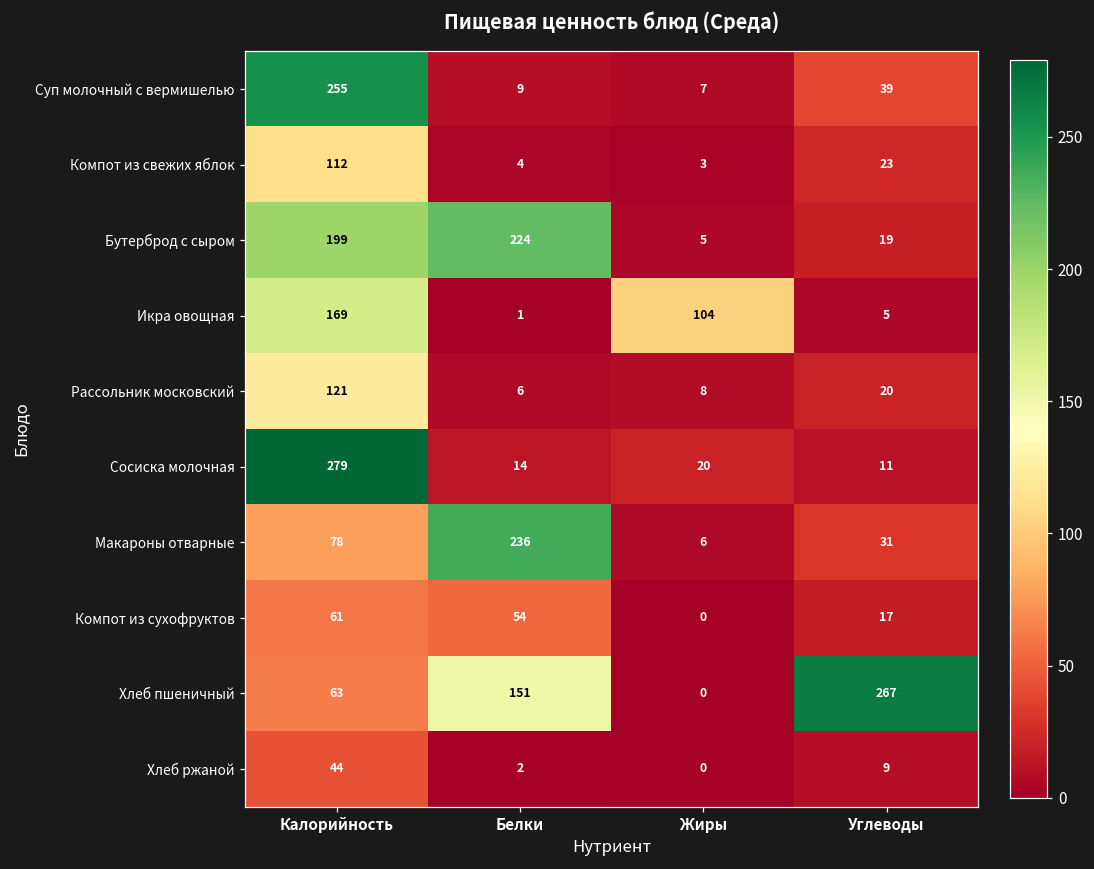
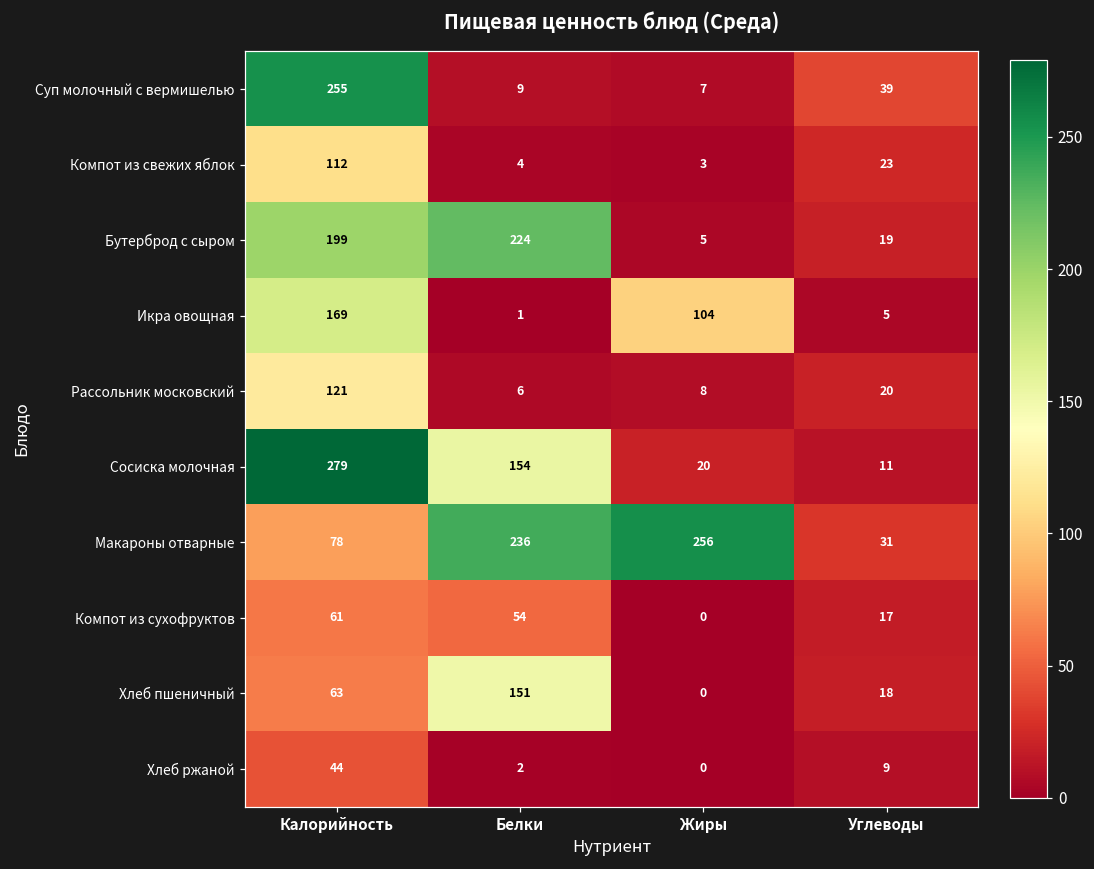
  {
    "Суп молочный с вермишелью": {
      "Калорийность": 255,
      "Белки": 9,
      "Жиры": 7,
      "Углеводы": 39
    },
    "Компот из свежих яблок": {
      "Калорийность": 112,
      "Белки": 4,
      "Жиры": 3,
      "Углеводы": 23
    },
    "Бутерброд с сыром": {
      "Калорийность": 199,
      "Белки": 224,
      "Жиры": 5,
      "Углеводы": 19
    },
    "Икра овощная": {
      "Калорийность": 169,
      "Белки": 1,
      "Жиры": 104,
      "Углеводы": 5
    },
    "Рассольник московский": {
      "Калорийность": 121,
      "Белки": 6,
      "Жиры": 8,
      "Углеводы": 20
    },
    "Сосиска молочная": {
      "Калорийность": 279,
-     "Белки": 14,
+     "Белки": 154,
      "Жиры": 20,
      "Углеводы": 11
    },
    "Макароны отварные": {
      "Калорийность": 78,
      "Белки": 236,
-     "Жиры": 6,
+     "Жиры": 256,
      "Углеводы": 31
    },
    "Компот из сухофруктов": {
      "Калорийность": 61,
      "Белки": 54,
      "Жиры": 0,
      "Углеводы": 17
    },
    "Хлеб пшеничный": {
      "Калорийность": 63,
      "Белки": 151,
      "Жиры": 0,
-     "Углеводы": 267
+     "Углеводы": 18
    },
    "Хлеб ржаной": {
      "Калорийность": 44,
      "Белки": 2,
      "Жиры": 0,
      "Углеводы": 9
    }
  }
